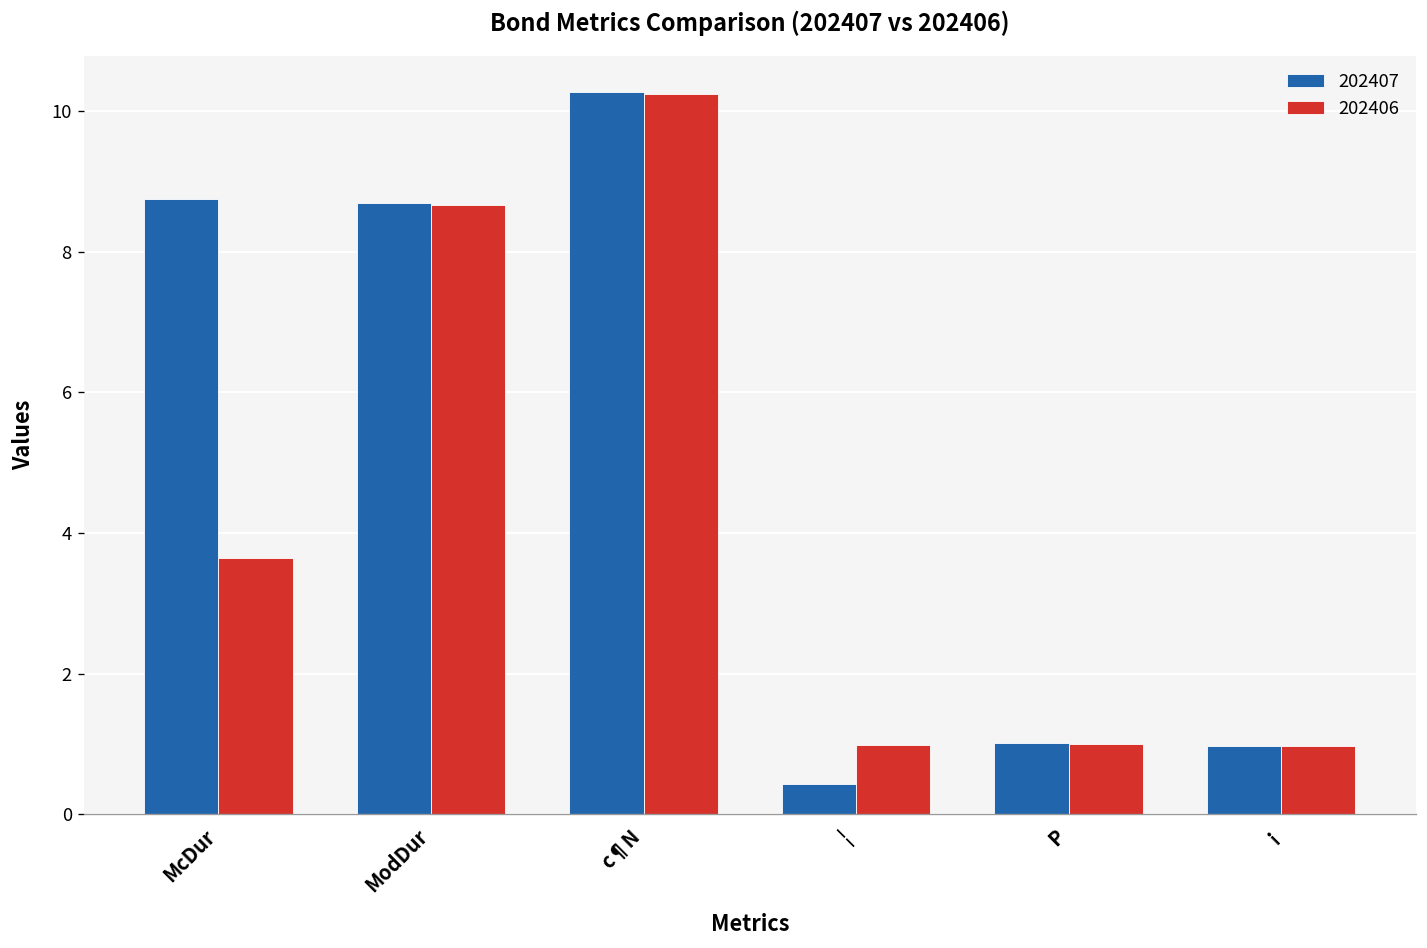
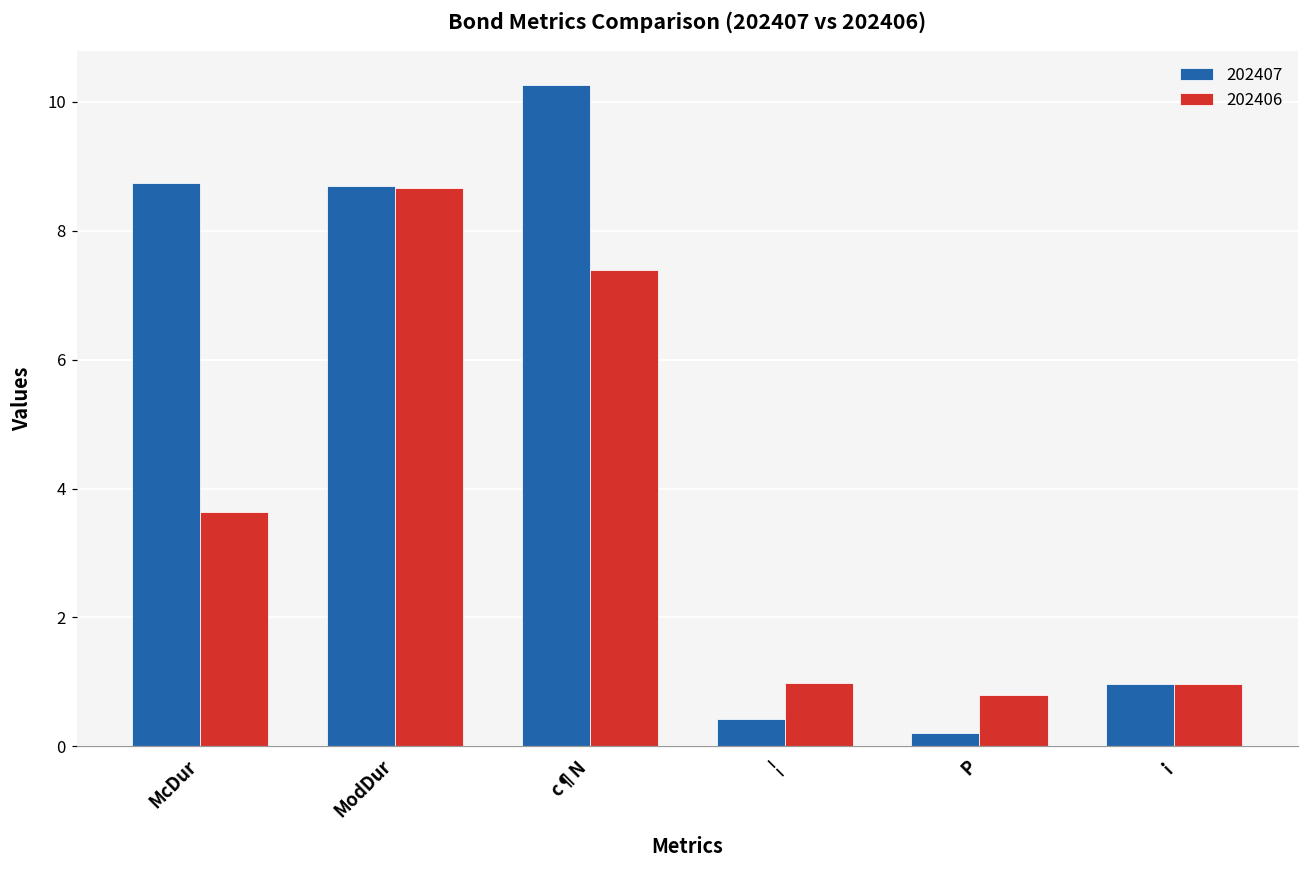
  {
    "202407": {
      "McDur": 8.8,
      "ModDur": 8.7,
      "c¶N": 10.3,
      "¦": 0.4,
-     "P": 1.0,
+     "P": 0.2,
      "¡": 1.0
    },
    "202406": {
      "McDur": 3.6,
      "ModDur": 8.7,
-     "c¶N": 10.2,
+     "c¶N": 7.4,
      "¦": 1.0,
-     "P": 1.0,
+     "P": 0.8,
      "¡": 1.0
    }
  }
